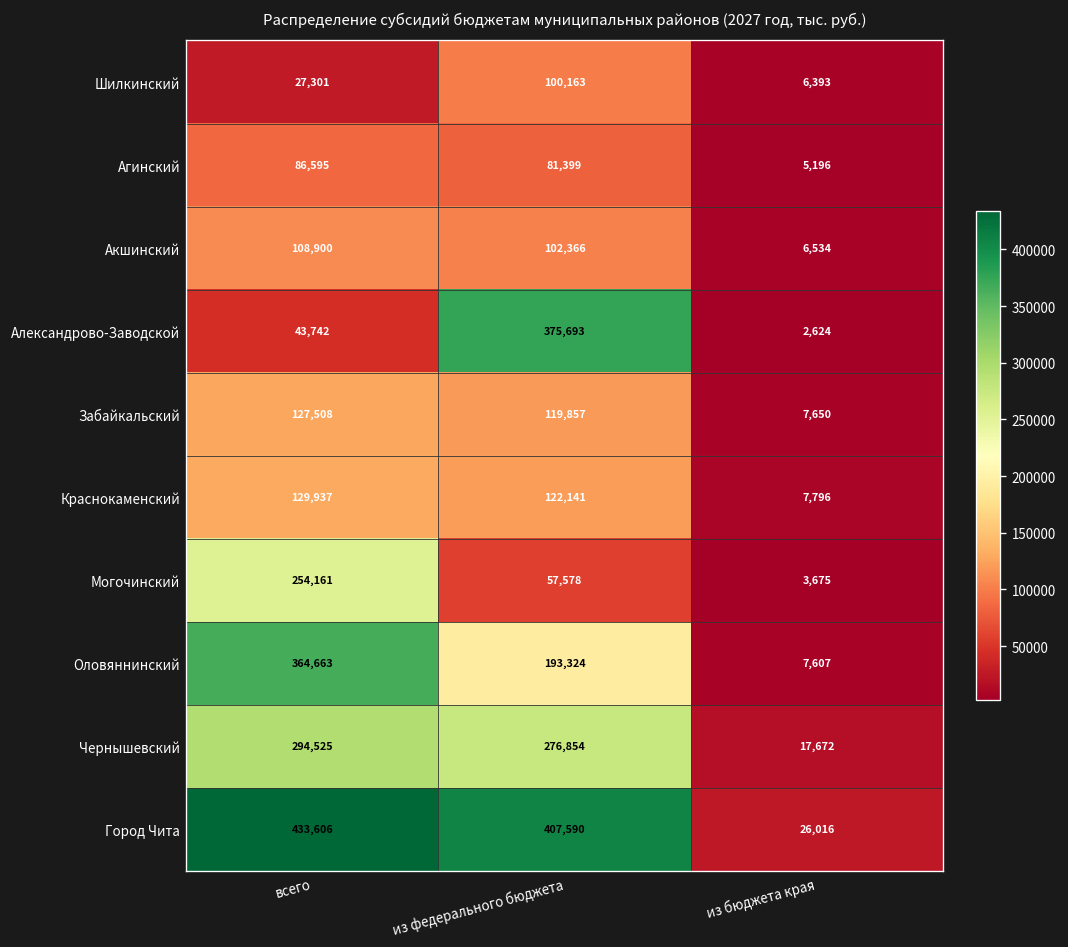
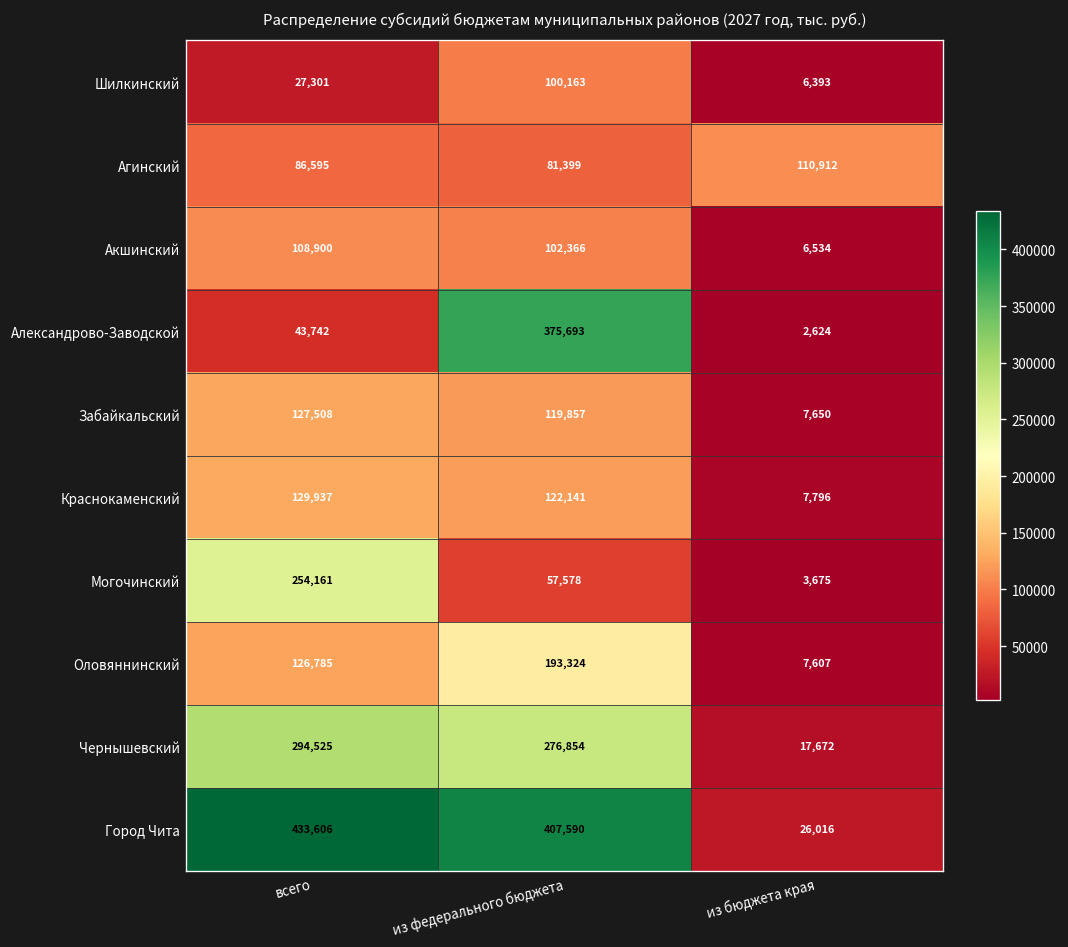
  {
    "Шилкинский": {
      "всего": "27,301",
      "из федерального бюджета": "100,163",
      "из бюджета края": "6,393"
    },
    "Агинский": {
      "всего": "86,595",
      "из федерального бюджета": "81,399",
-     "из бюджета края": "5,196"
+     "из бюджета края": "110,912"
    },
    "Акшинский": {
      "всего": "108,900",
      "из федерального бюджета": "102,366",
      "из бюджета края": "6,534"
    },
    "Александрово-Заводской": {
      "всего": "43,742",
      "из федерального бюджета": "375,693",
      "из бюджета края": "2,624"
    },
    "Забайкальский": {
      "всего": "127,508",
      "из федерального бюджета": "119,857",
      "из бюджета края": "7,650"
    },
    "Краснокаменский": {
      "всего": "129,937",
      "из федерального бюджета": "122,141",
      "из бюджета края": "7,796"
    },
    "Могочинский": {
      "всего": "254,161",
      "из федерального бюджета": "57,578",
      "из бюджета края": "3,675"
    },
    "Оловяннинский": {
-     "всего": "364,663",
+     "всего": "126,785",
      "из федерального бюджета": "193,324",
      "из бюджета края": "7,607"
    },
    "Чернышевский": {
      "всего": "294,525",
      "из федерального бюджета": "276,854",
      "из бюджета края": "17,672"
    },
    "Город Чита": {
      "всего": "433,606",
      "из федерального бюджета": "407,590",
      "из бюджета края": "26,016"
    }
  }
